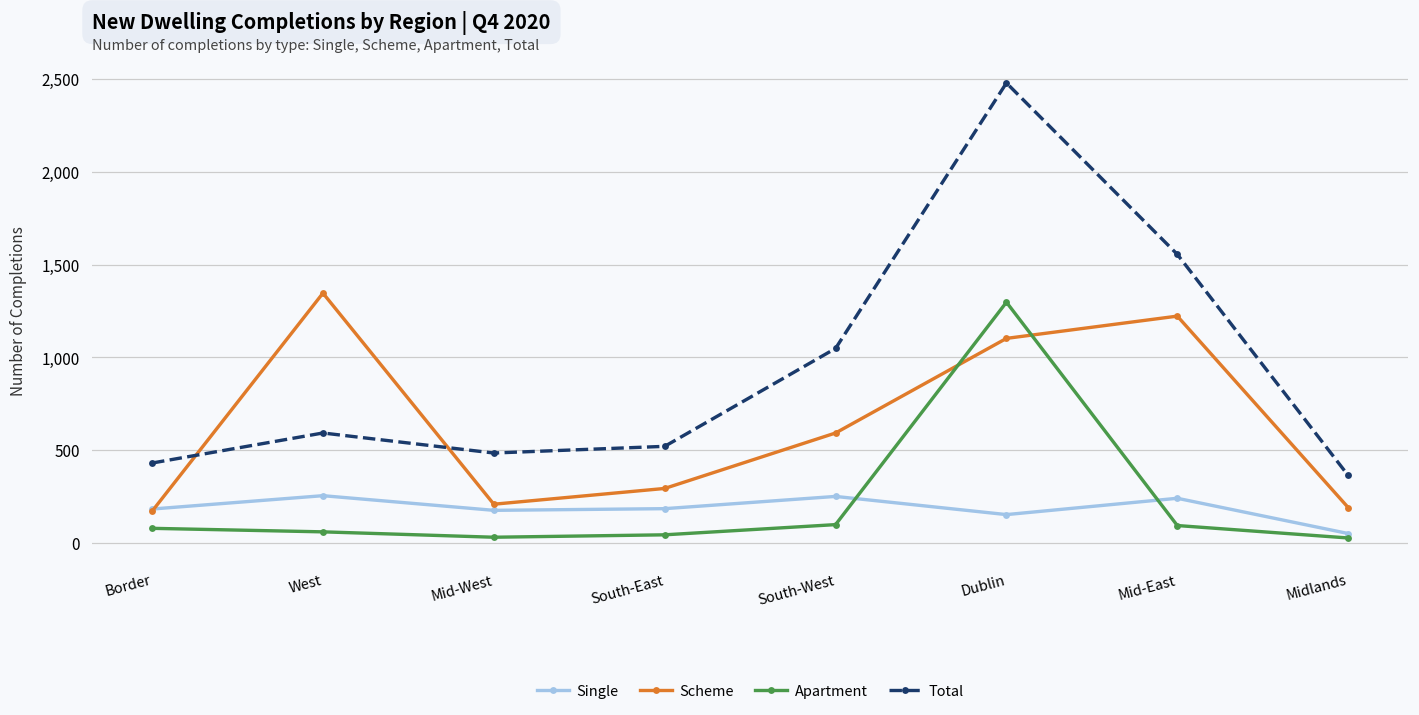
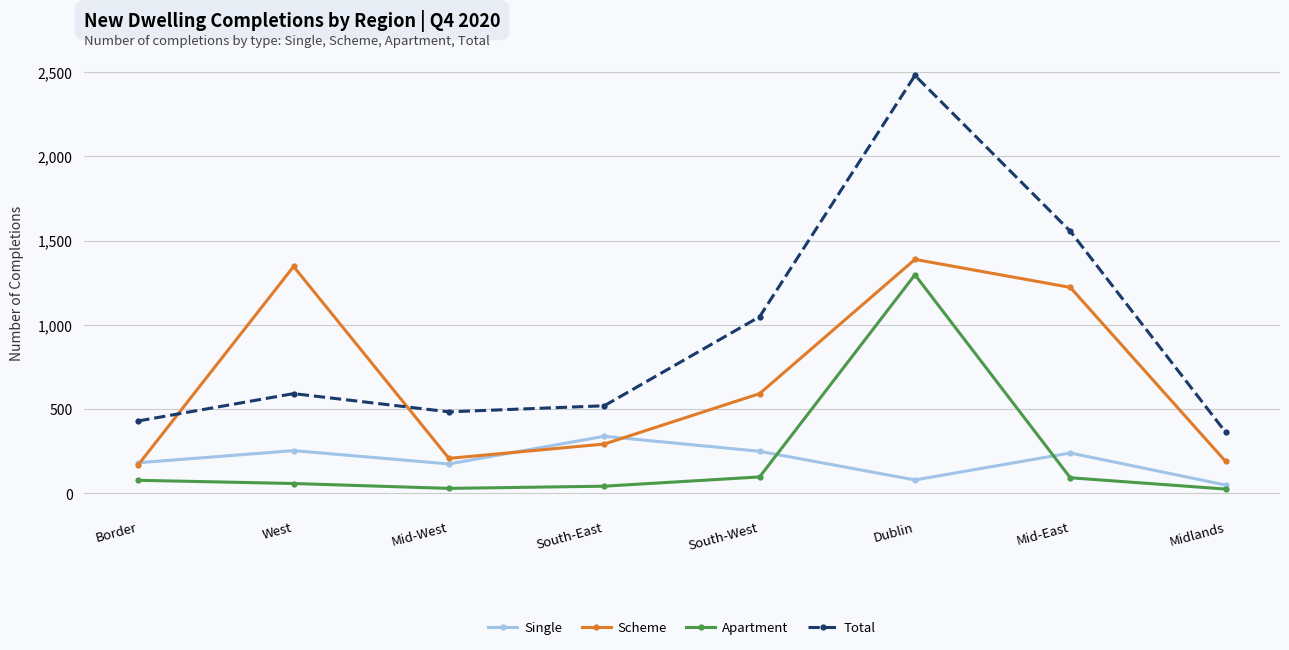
  {
    "Single": {
      "West": "250",
      "Mid-West": "180",
-     "South-East": "180",
+     "South-East": "340",
      "South-West": "250",
-     "Dublin": "150",
+     "Dublin": "80",
      "Mid-East": "240",
      "Midlands": "50"
    },
    "Scheme": {
      "West": "1,350",
      "Mid-West": "210",
      "South-East": "290",
      "South-West": "590",
-     "Dublin": "1,100",
+     "Dublin": "1,390",
      "Mid-East": "1,220",
      "Midlands": "190"
    },
    "Apartment": {
      "Border": "80",
      "West": "60",
      "Mid-West": "30",
      "South-East": "40",
      "South-West": "100",
      "Dublin": "1,300",
      "Mid-East": "90",
      "Midlands": "30"
    },
    "Total": {
      "Border": "430",
      "West": "590",
      "Mid-West": "480",
      "South-East": "520",
      "South-West": "1,050",
      "Dublin": "2,480",
      "Mid-East": "1,560",
      "Midlands": "360"
    }
  }
